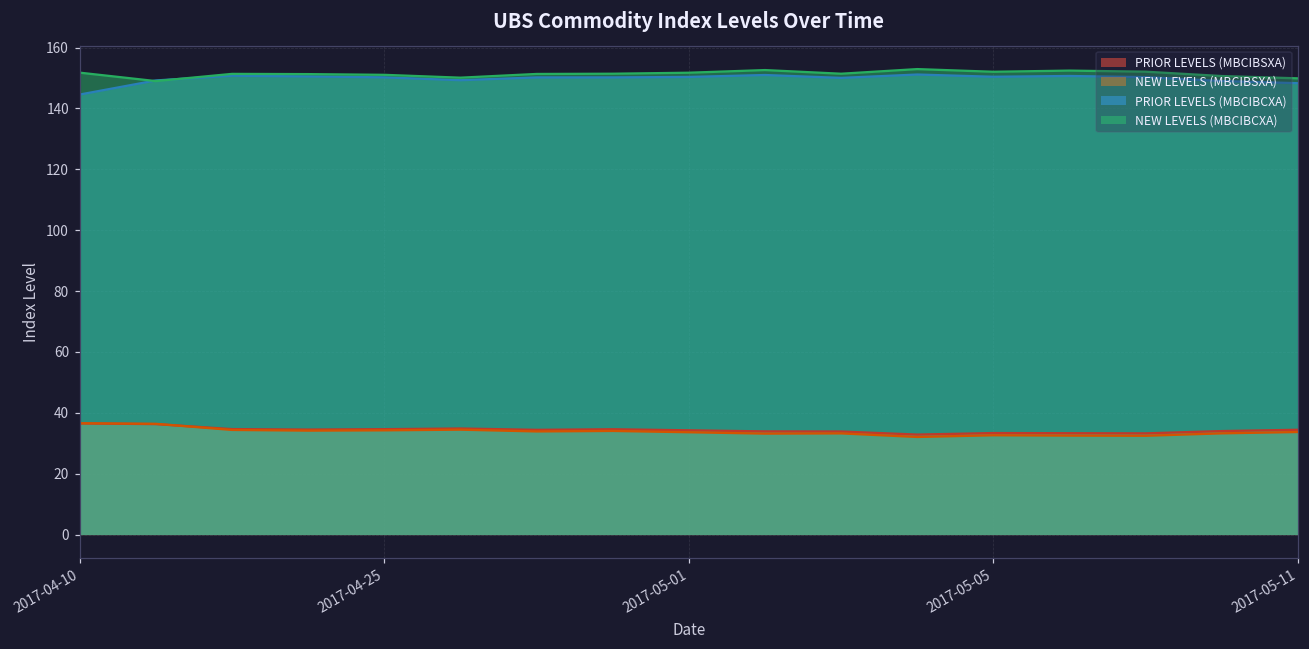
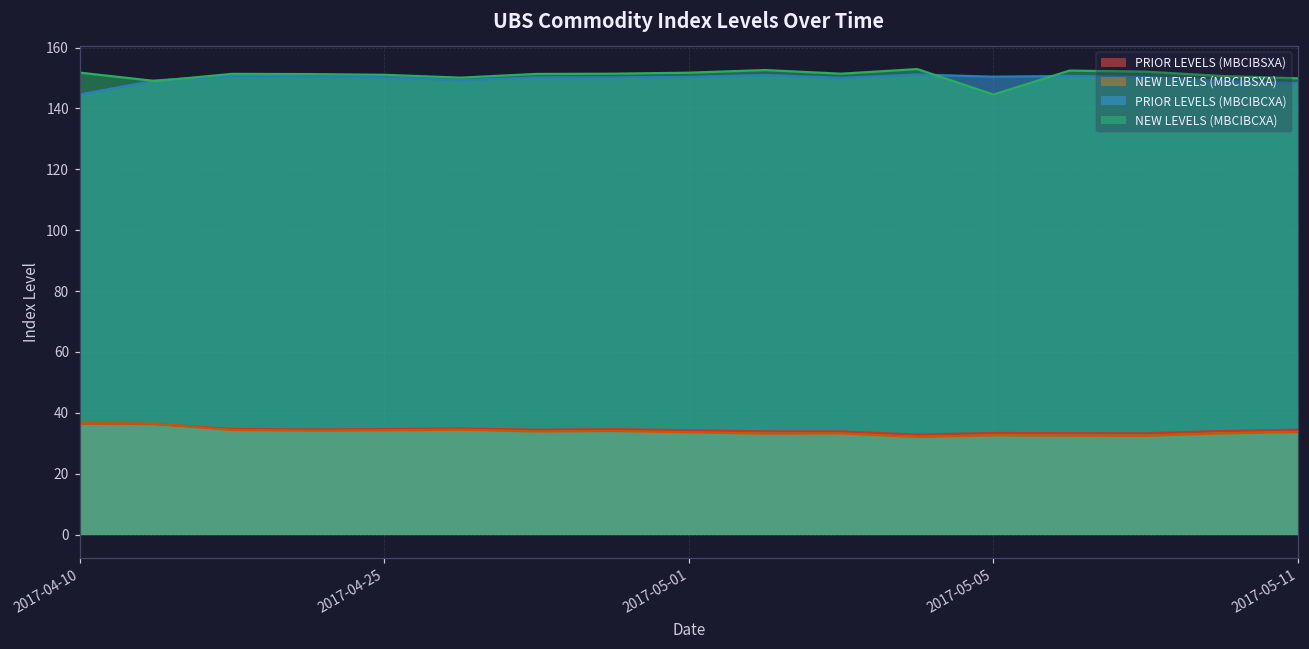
  {
    "PRIOR LEVELS (MBCIBCXA)": {
      "2017-04-10": 145,
      "2017-05-01": 150,
      "2017-05-05": 150,
      "2017-05-11": 148
    },
    "NEW LEVELS (MBCIBCXA)": {
      "2017-04-10": 152,
      "2017-05-01": 152,
-     "2017-05-05": 152,
+     "2017-05-05": 145,
      "2017-05-11": 150
    }
  }
